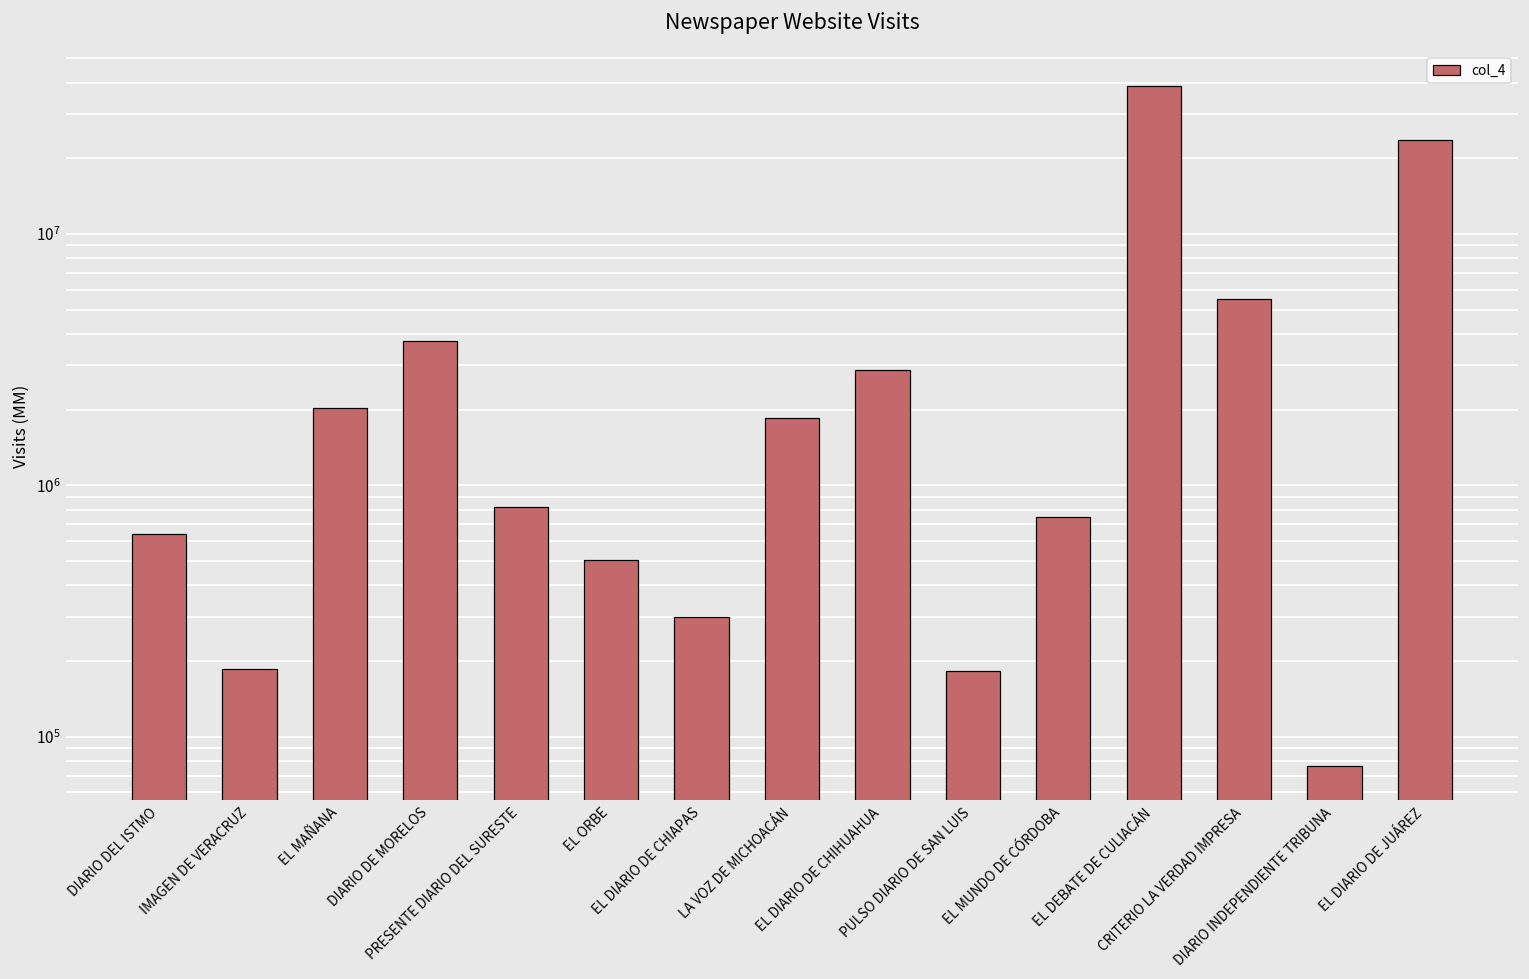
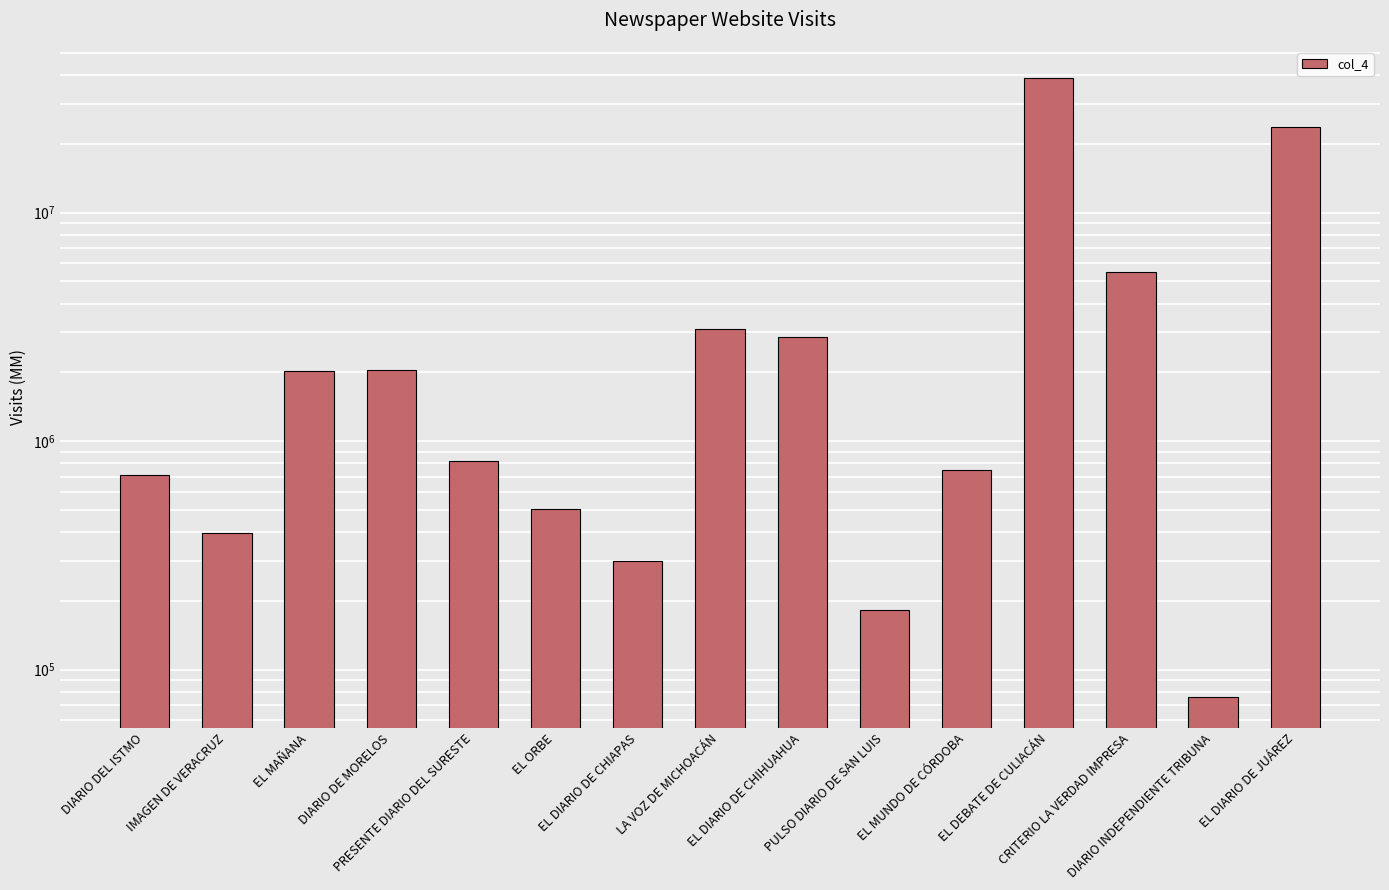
  {
-   "DIARIO DEL ISTMO": 640000,
-   "IMAGEN DE VERACRUZ": 190000,
+   "DIARIO DEL ISTMO": 710000,
+   "IMAGEN DE VERACRUZ": 400000,
    "EL MAÑANA": 2000000,
-   "DIARIO DE MORELOS": 3800000,
+   "DIARIO DE MORELOS": 2100000,
    "PRESENTE DIARIO DEL SURESTE": 820000,
    "EL ORBE": 510000,
    "EL DIARIO DE CHIAPAS": 300000,
-   "LA VOZ DE MICHOACÁN": 1900000,
+   "LA VOZ DE MICHOACÁN": 3100000,
    "EL DIARIO DE CHIHUAHUA": 2900000,
    "PULSO DIARIO DE SAN LUIS": 180000,
    "EL MUNDO DE CÓRDOBA": 750000,
    "EL DEBATE DE CULIACÁN": 39000000,
    "CRITERIO LA VERDAD IMPRESA": 5500000,
    "DIARIO INDEPENDIENTE TRIBUNA": 76000,
    "EL DIARIO DE JUÁREZ": 24000000
  }
